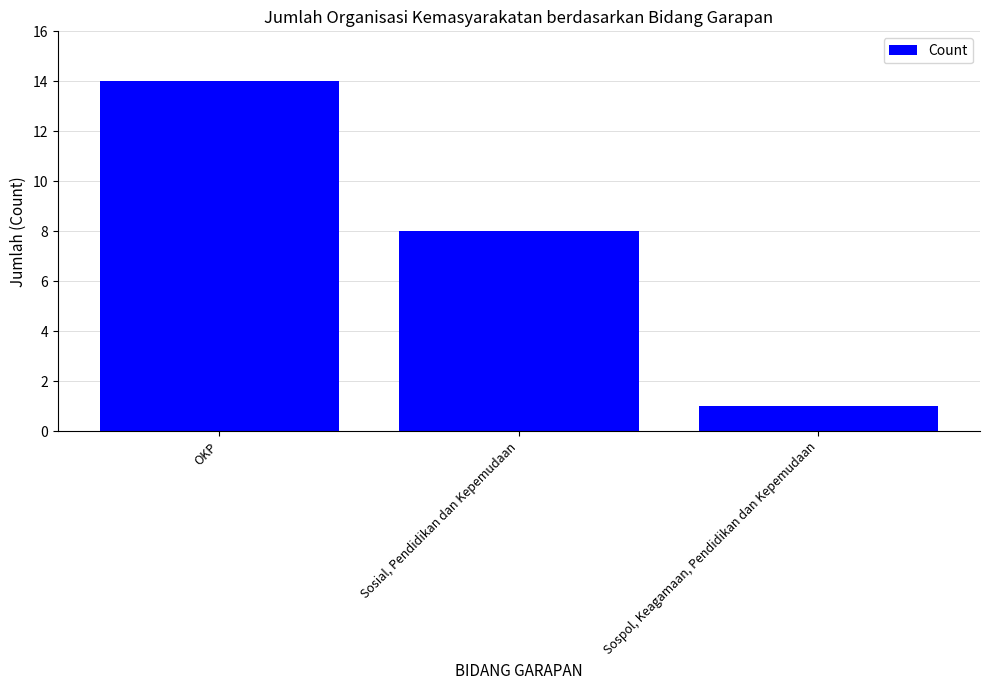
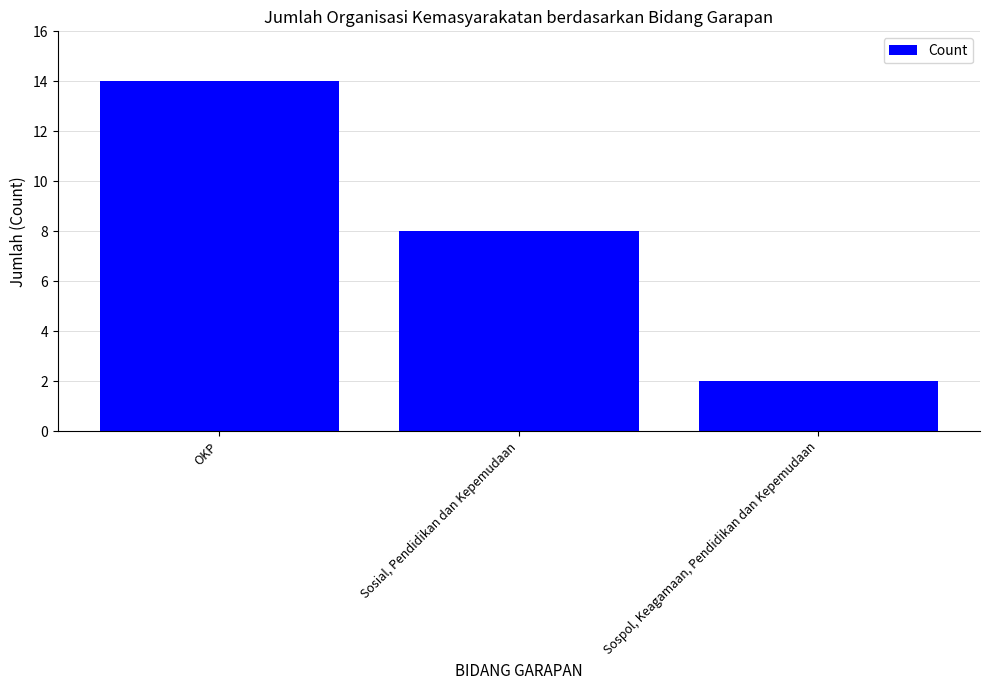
  {
    "OKP": 14,
    "Sosial, Pendidikan dan Kepemudaan": 8,
-   "Sospol, Keagamaan, Pendidikan dan Kepemudaan": 1
+   "Sospol, Keagamaan, Pendidikan dan Kepemudaan": 2
  }
